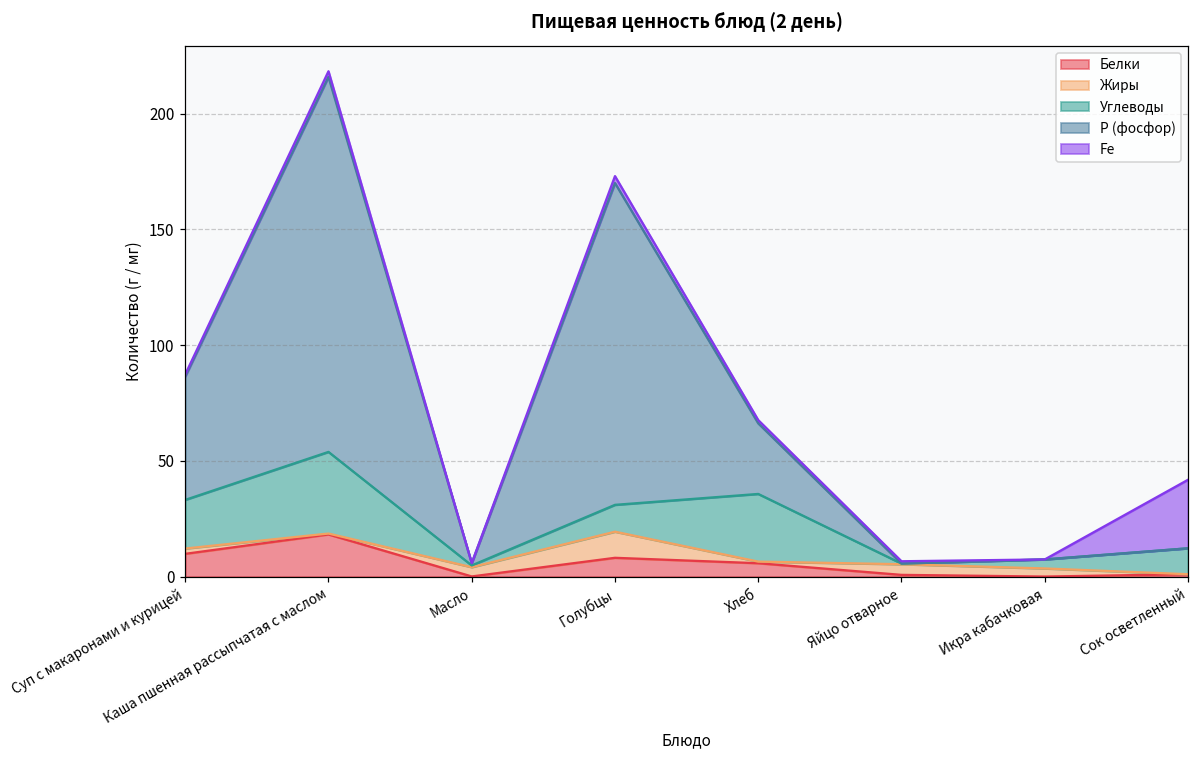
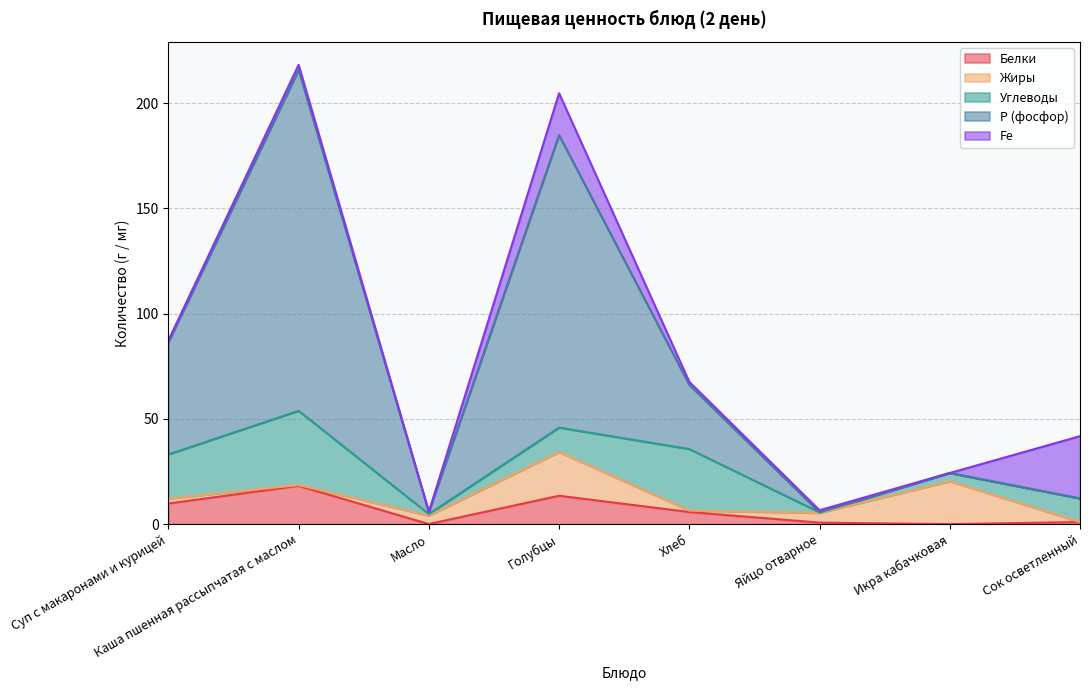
  {
    "Белки": {
      "Суп с макаронами и курицей": 10,
      "Масло": 0,
-     "Голубцы": 8,
+     "Голубцы": 14,
      "Яйцо отварное": 1,
      "Икра кабачковая": 0
    },
    "Жиры": {
      "Суп с макаронами и курицей": 2,
-     "Голубцы": 11,
-     "Икра кабачковая": 4
+     "Голубцы": 21,
+     "Икра кабачковая": 20
    },
    "Fe": {
      "Каша пшенная рассыпчатая с маслом": 2,
-     "Голубцы": 3,
+     "Голубцы": 20,
      "Хлеб": 1,
      "Сок осветленный": 30
    }
  }
